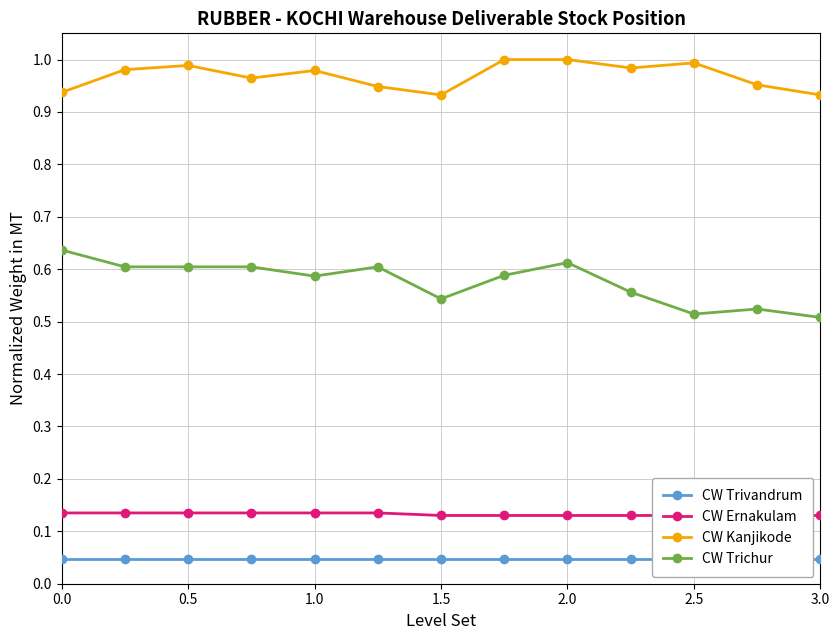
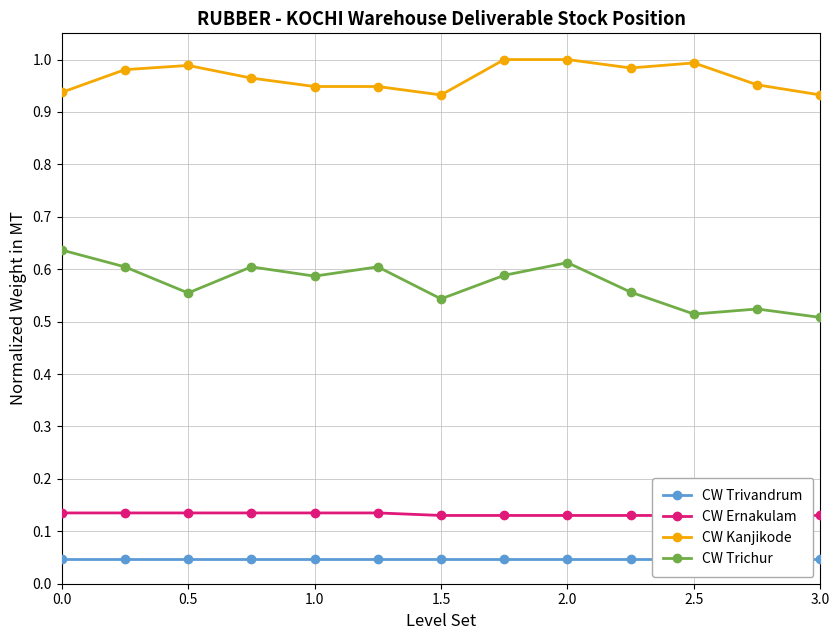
  {
    "CW Trivandrum": {
      "0.0": 0.05,
      "0.5": 0.05,
      "1.0": 0.05,
      "1.5": 0.05,
      "2.0": 0.05,
      "3.0": 0.05
    },
    "CW Ernakulam": {
      "0.0": 0.14,
      "0.5": 0.14,
      "1.0": 0.14,
      "1.5": 0.13,
      "2.0": 0.13,
      "3.0": 0.13
    },
    "CW Kanjikode": {
      "0.0": 0.94,
      "0.5": 0.99,
-     "1.0": 0.98,
+     "1.0": 0.95,
      "1.5": 0.93,
      "2.0": 1.00,
      "2.5": 0.99,
      "3.0": 0.93
    },
    "CW Trichur": {
      "0.0": 0.64,
-     "0.5": 0.60,
+     "0.5": 0.55,
      "1.0": 0.59,
      "1.5": 0.54,
      "2.0": 0.61,
      "2.5": 0.51,
      "3.0": 0.51
    }
  }
